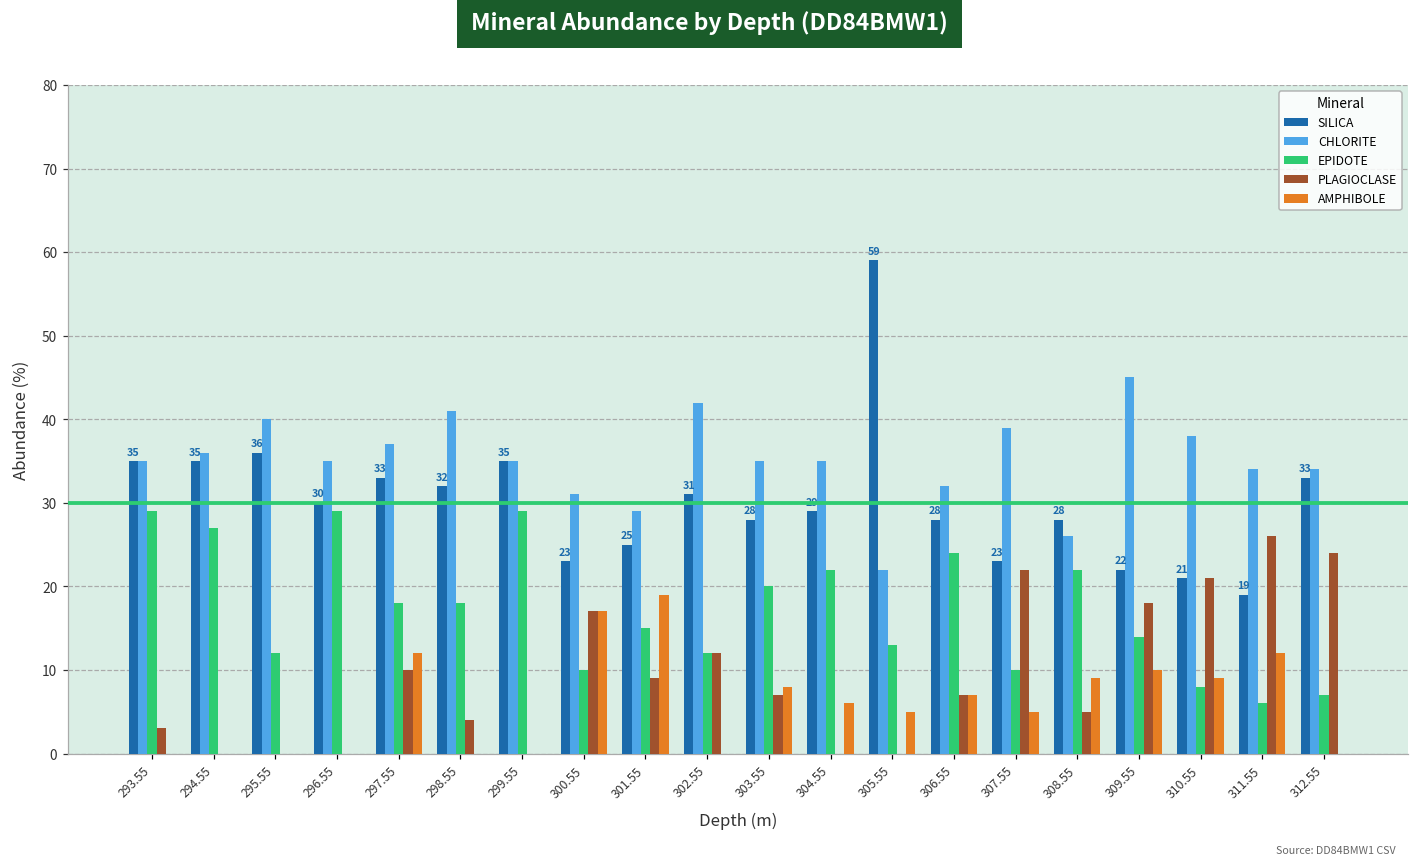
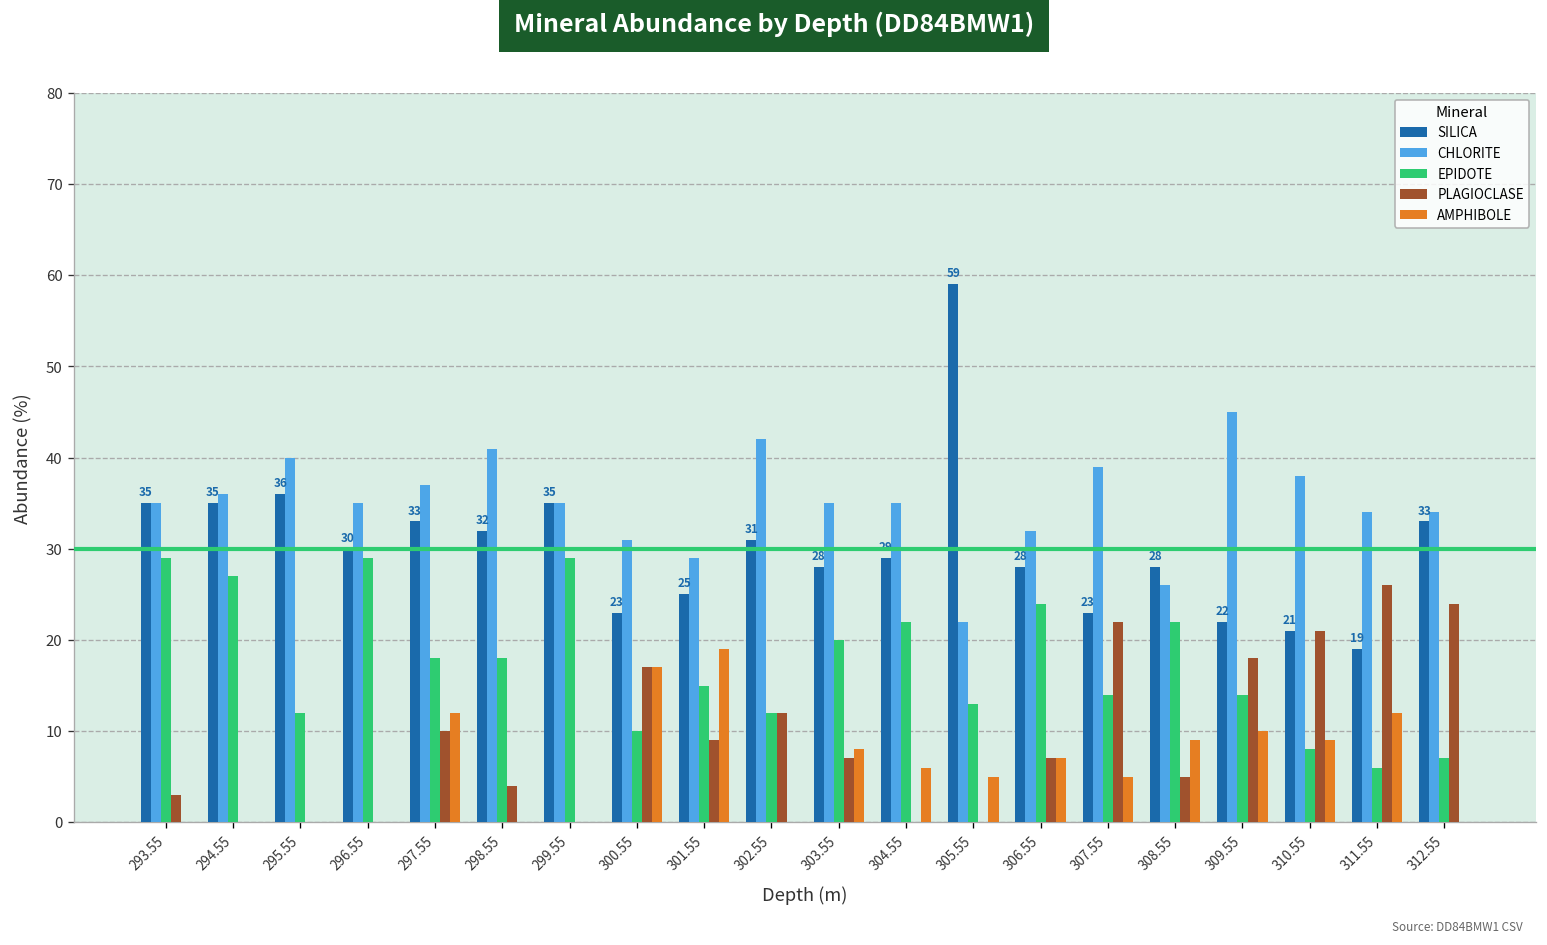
  {
    "SILICA": {
      "293.55": 35,
      "294.55": 35,
      "295.55": 36,
      "296.55": 30,
      "297.55": 33,
      "298.55": 32,
      "299.55": 35,
      "300.55": 23,
      "301.55": 25,
      "302.55": 31,
      "303.55": 28,
      "304.55": 29,
      "305.55": 59,
      "306.55": 28,
      "307.55": 23,
      "308.55": 28,
      "309.55": 22,
      "310.55": 21,
      "311.55": 19,
      "312.55": 33
    },
    "CHLORITE": {
      "295.55": 40,
      "296.55": 35,
      "297.55": 37,
      "298.55": 41,
      "300.55": 31,
      "301.55": 29,
      "302.55": 42,
      "303.55": 35,
      "304.55": 35,
      "305.55": 22,
      "306.55": 32,
      "307.55": 39,
      "308.55": 26,
      "309.55": 45,
      "310.55": 38,
      "311.55": 34
    },
    "EPIDOTE": {
      "293.55": 29,
      "294.55": 27,
      "295.55": 12,
      "296.55": 29,
      "297.55": 18,
      "298.55": 18,
      "299.55": 29,
      "300.55": 10,
      "301.55": 15,
      "302.55": 12,
      "303.55": 20,
      "304.55": 22,
      "305.55": 13,
      "306.55": 24,
-     "307.55": 10,
+     "307.55": 14,
      "308.55": 22,
      "309.55": 14,
      "310.55": 8,
      "311.55": 6,
      "312.55": 7
    },
    "PLAGIOCLASE": {
      "293.55": 3,
      "294.55": 0,
      "295.55": 0,
      "296.55": 0,
      "297.55": 10,
      "298.55": 4,
      "299.55": 0,
      "300.55": 17,
      "301.55": 9,
      "302.55": 12,
      "303.55": 7,
      "304.55": 0,
      "305.55": 0,
      "306.55": 7,
      "307.55": 22,
      "308.55": 5,
      "309.55": 18,
      "311.55": 26,
      "312.55": 24
    },
    "AMPHIBOLE": {
      "293.55": 0,
      "294.55": 0,
      "295.55": 0,
      "296.55": 0,
      "297.55": 12,
      "298.55": 0,
      "299.55": 0,
      "300.55": 17,
      "301.55": 19,
      "302.55": 0,
      "303.55": 8,
      "304.55": 6,
      "305.55": 5,
      "306.55": 7,
      "307.55": 5,
      "308.55": 9,
      "309.55": 10,
      "310.55": 9,
      "311.55": 12,
      "312.55": 0
    }
  }
